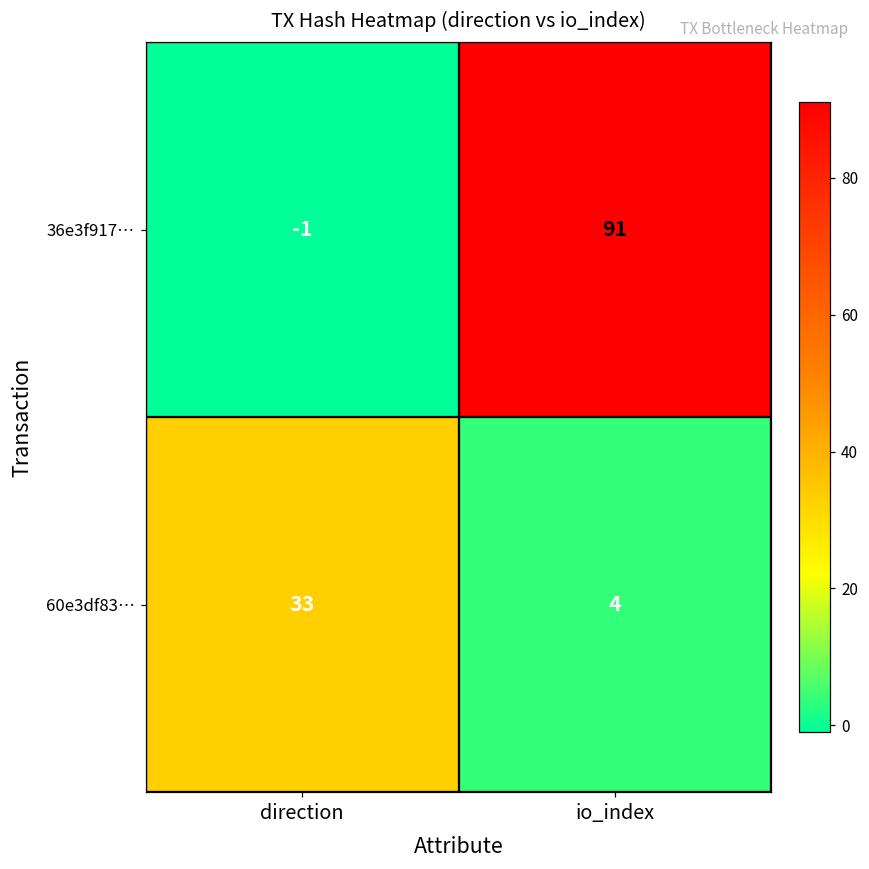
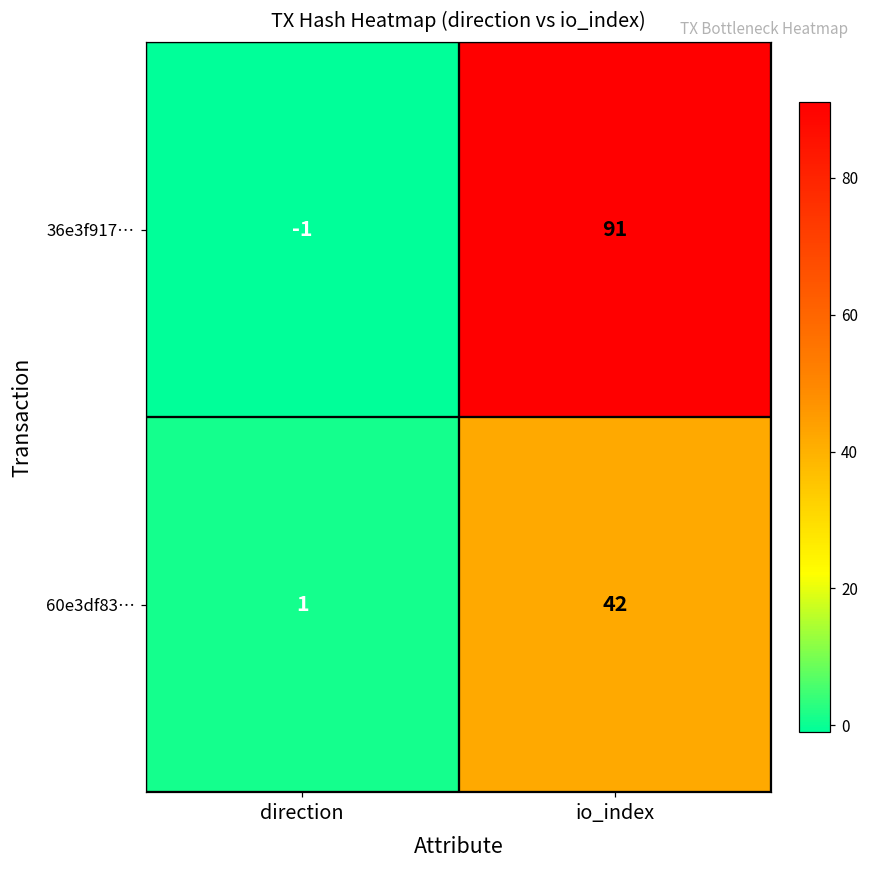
  {
    "36e3f917…": {
      "direction": -1,
      "io_index": 91
    },
    "60e3df83…": {
-     "direction": 33,
-     "io_index": 4
+     "direction": 1,
+     "io_index": 42
    }
  }
